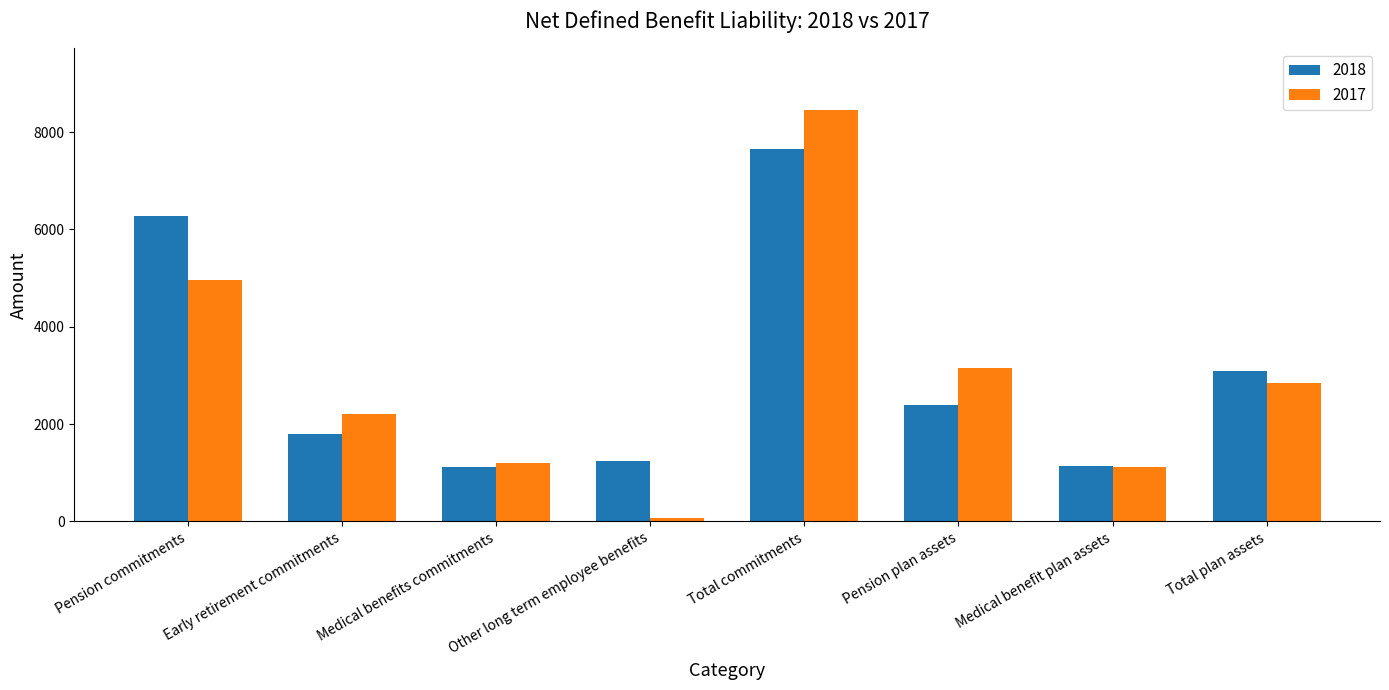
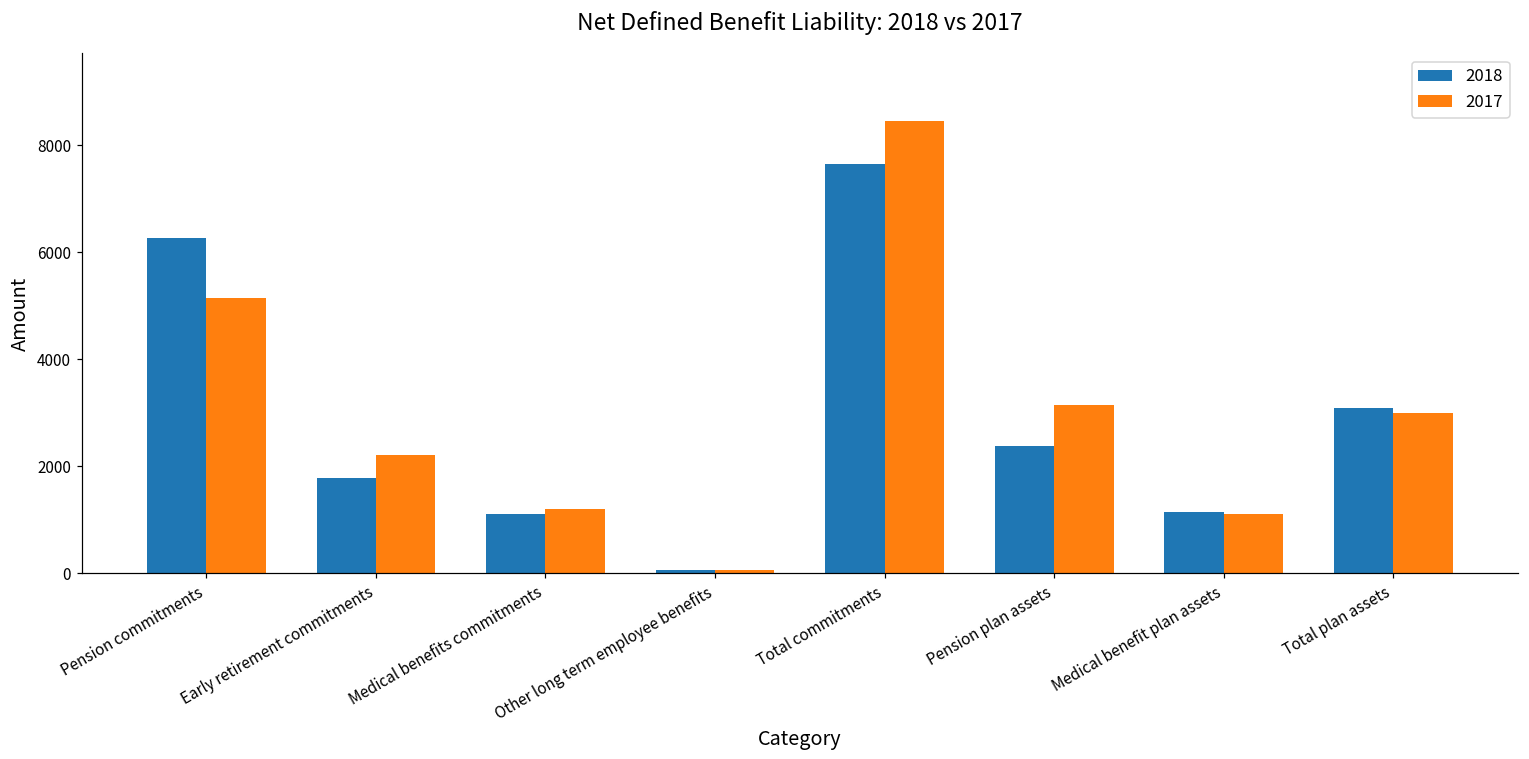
  {
    "2018": {
      "Pension commitments": 6300,
      "Early retirement commitments": 1800,
      "Medical benefits commitments": 1100,
-     "Other long term employee benefits": 1200,
+     "Other long term employee benefits": 100,
      "Total commitments": 7600,
      "Pension plan assets": 2400,
      "Medical benefit plan assets": 1100,
      "Total plan assets": 3100
    },
    "2017": {
-     "Pension commitments": 5000,
+     "Pension commitments": 5200,
      "Early retirement commitments": 2200,
      "Medical benefits commitments": 1200,
      "Other long term employee benefits": 100,
      "Total commitments": 8500,
      "Pension plan assets": 3100,
      "Medical benefit plan assets": 1100,
-     "Total plan assets": 2800
+     "Total plan assets": 3000
    }
  }
